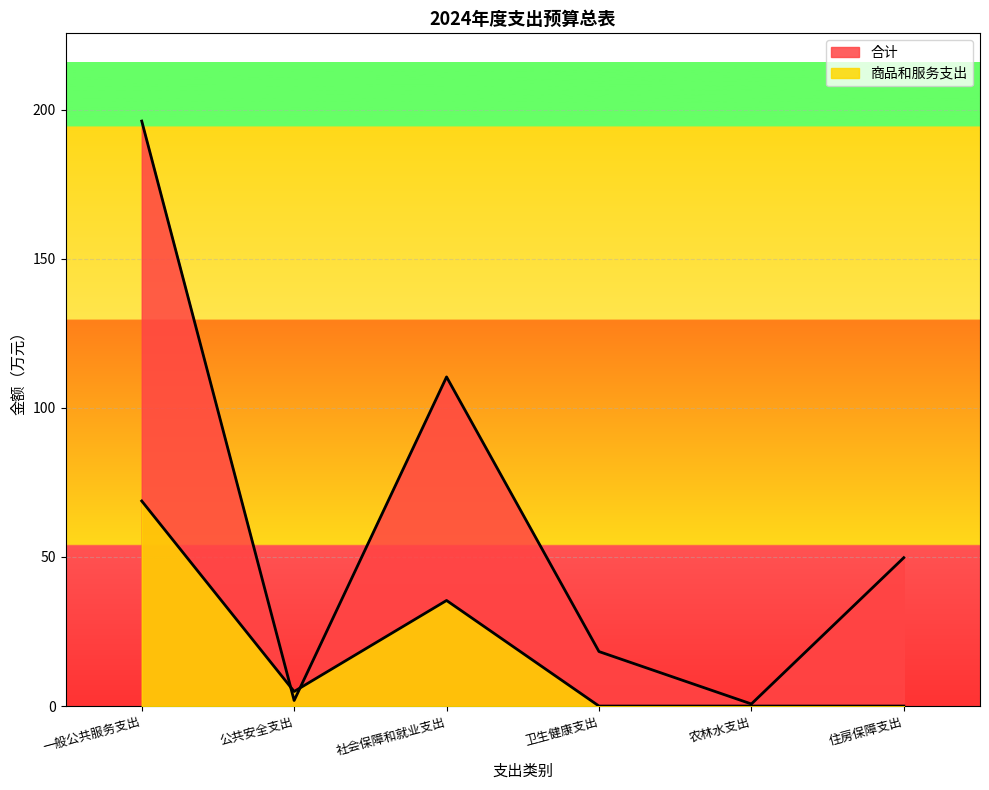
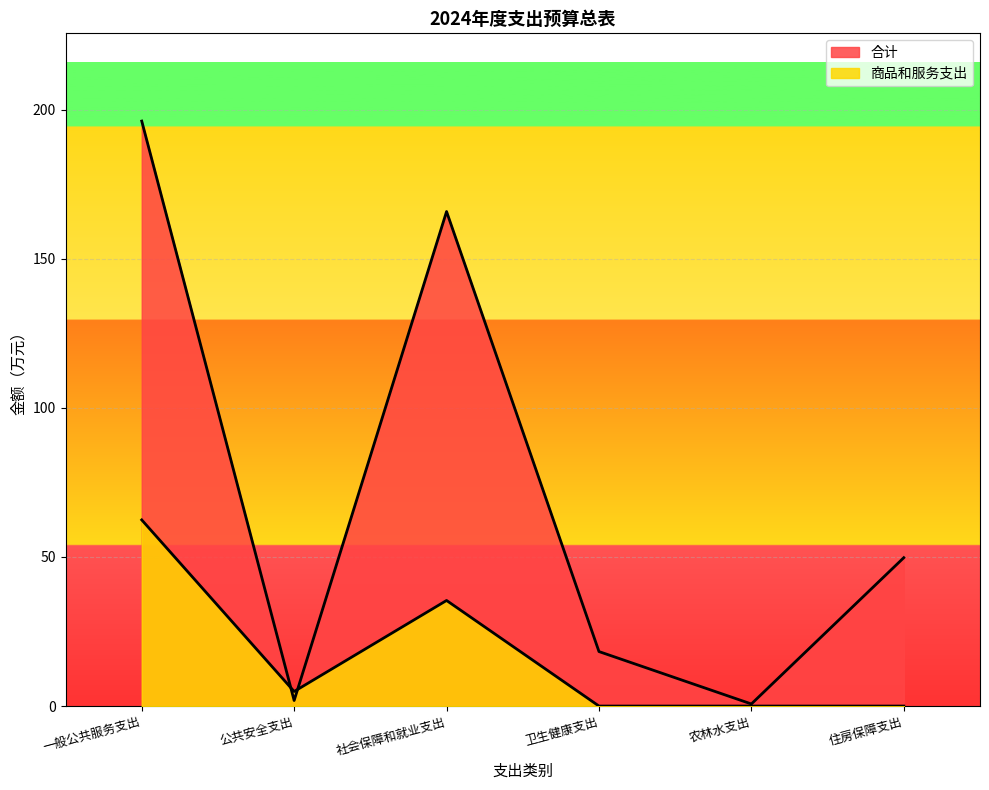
  {
    "合计": {
      "一般公共服务支出": 196,
      "公共安全支出": 2,
-     "社会保障和就业支出": 110,
+     "社会保障和就业支出": 166,
      "卫生健康支出": 18,
      "住房保障支出": 50
    },
    "商品和服务支出": {
-     "一般公共服务支出": 69,
+     "一般公共服务支出": 62,
      "公共安全支出": 5,
      "社会保障和就业支出": 35,
      "卫生健康支出": 0,
      "住房保障支出": 0
    }
  }
